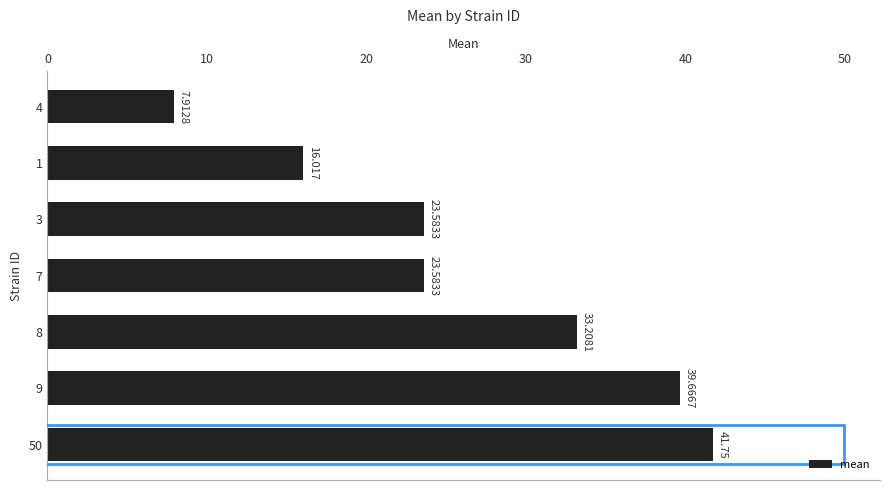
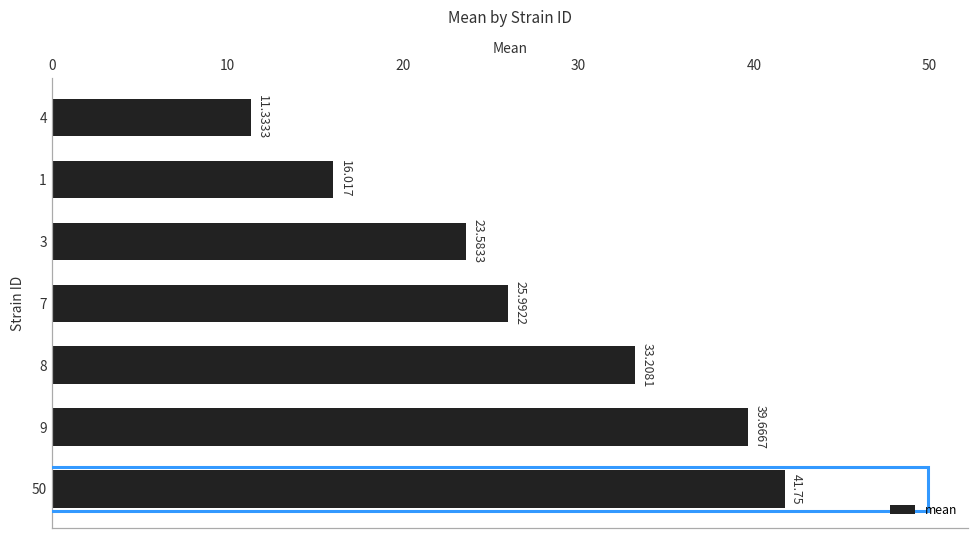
  {
-   "4": 7.9128,
+   "4": 11.3333,
    "1": 16.017,
    "3": 23.5833,
-   "7": 23.5833,
+   "7": 25.9922,
    "8": 33.2081,
    "9": 39.6667,
    "50": 41.75
  }
